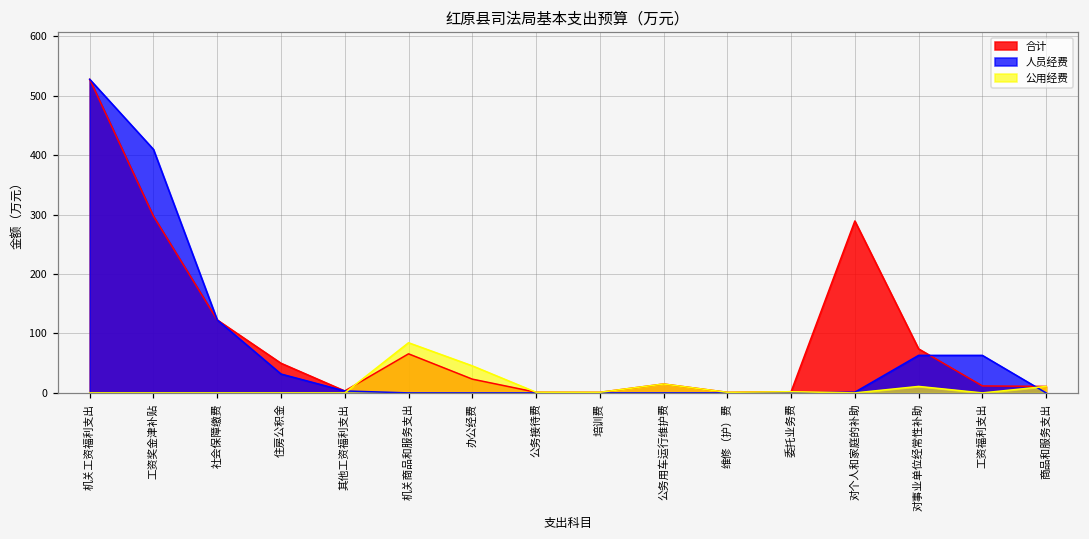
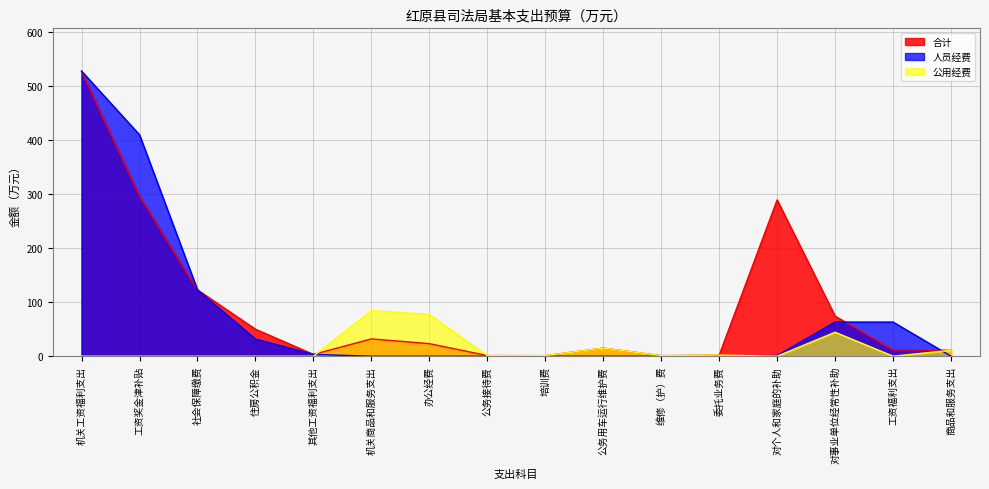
  {
    "合计": {
      "工资奖金津补贴": 300,
      "住房公积金": 50,
-     "机关商品和服务支出": 70,
+     "机关商品和服务支出": 30,
      "办公经费": 20,
      "对个人和家庭的补助": 290,
      "对事业单位经常性补助": 70,
      "工资福利支出": 10
    },
    "人员经费": {
      "工资奖金津补贴": 410,
      "住房公积金": 30,
      "机关商品和服务支出": 0,
      "办公经费": 0,
      "公务用车运行维护费": 0,
      "对事业单位经常性补助": 60,
      "工资福利支出": 60,
      "商品和服务支出": 0
    },
    "公用经费": {
      "机关工资福利支出": 0,
      "工资奖金津补贴": 0,
      "社会保障缴费": 0,
      "住房公积金": 0,
      "机关商品和服务支出": 80,
-     "办公经费": 50,
-     "对事业单位经常性补助": 10,
+     "办公经费": 80,
+     "对事业单位经常性补助": 40,
      "工资福利支出": 0
    }
  }
